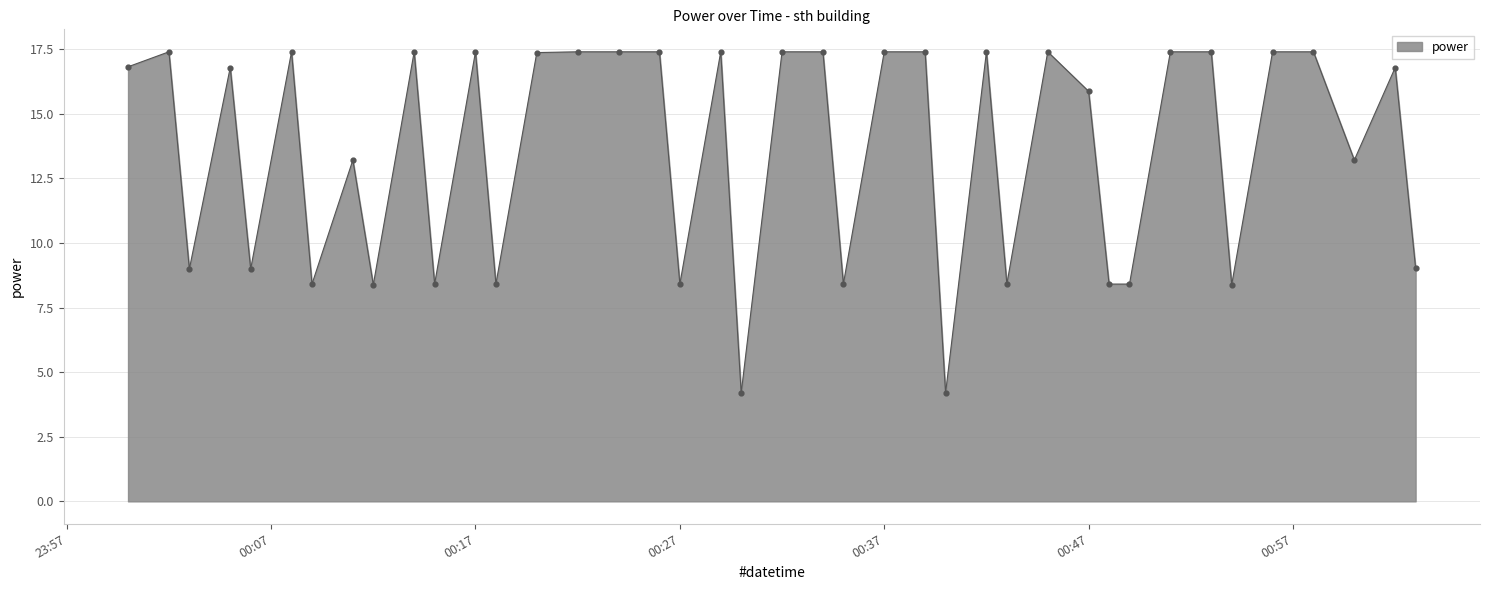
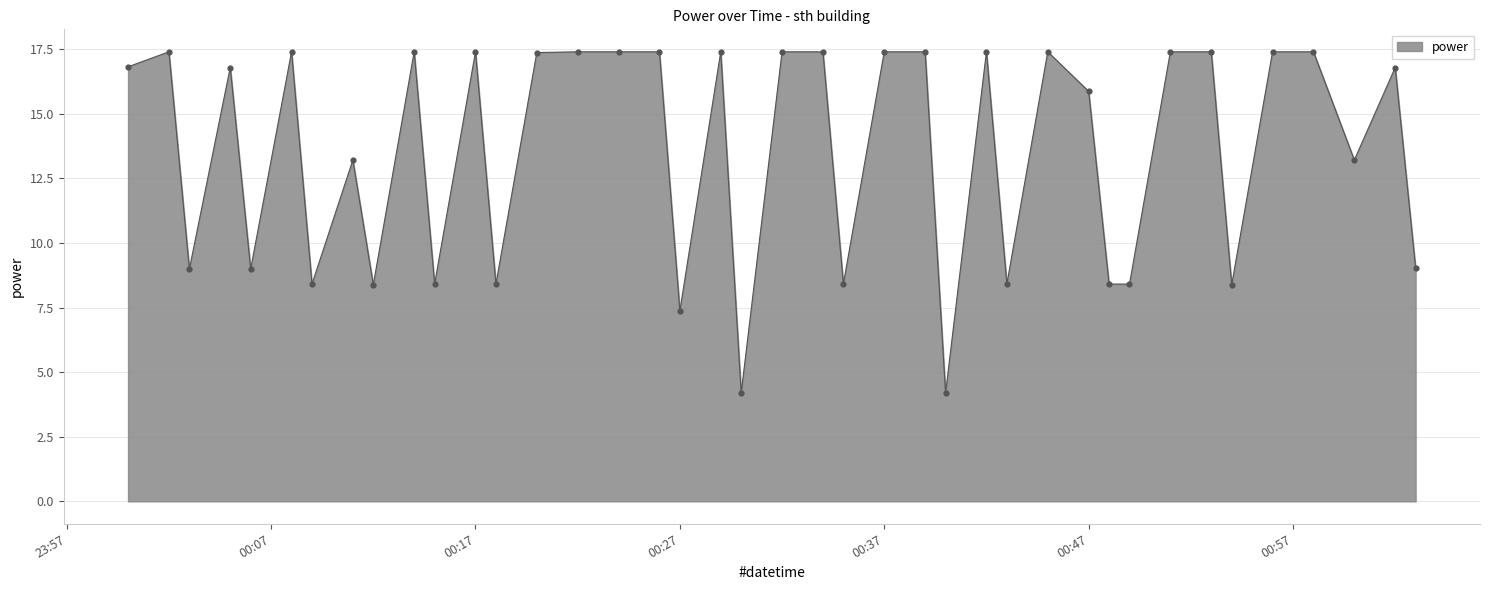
  {
    "00:17": 17.4,
-   "00:27": 8.4,
+   "00:27": 7.4,
    "00:37": 17.4,
    "00:47": 15.9
  }
